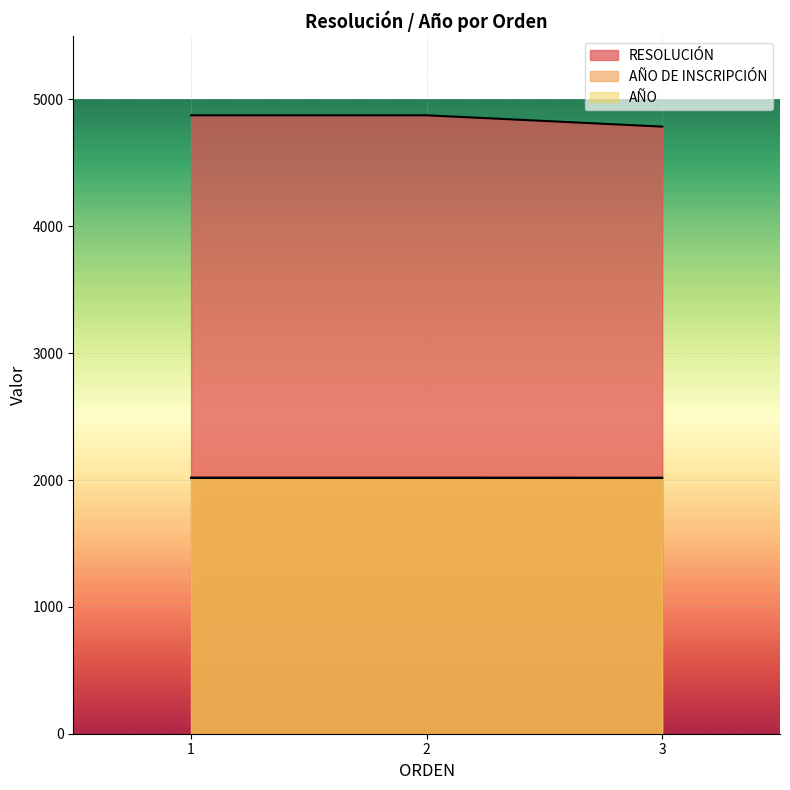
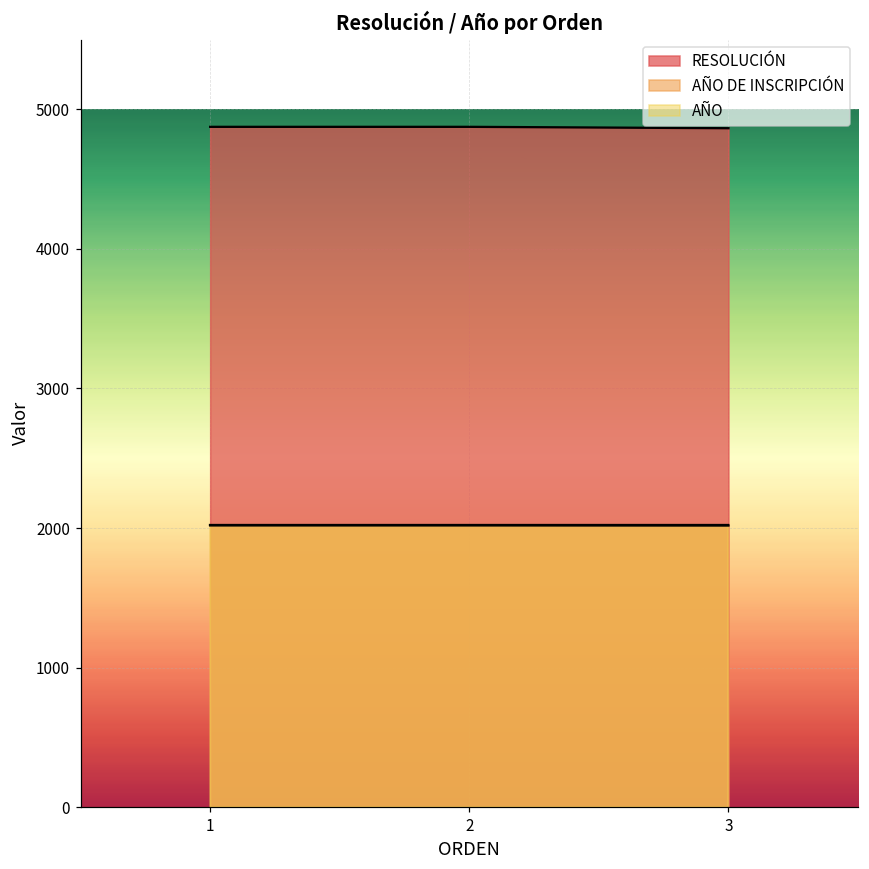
  {
    "RESOLUCIÓN": {
      "1": 4880,
      "2": 4880,
-     "3": 4790
+     "3": 4870
    },
    "AÑO": {
      "1": 2020,
      "2": 2020,
      "3": 2020
    }
  }
